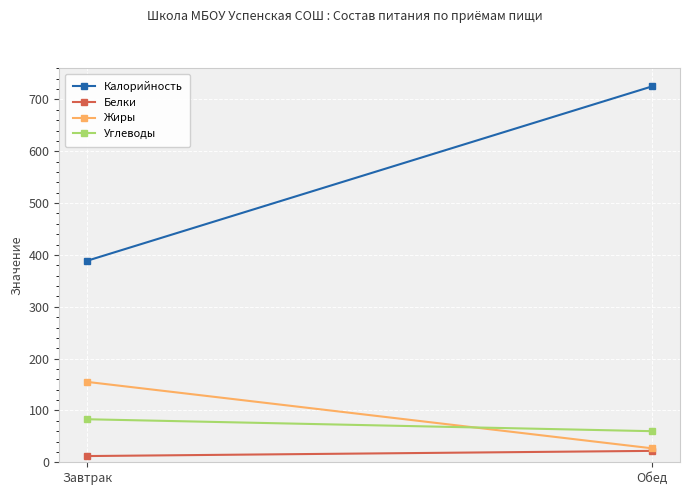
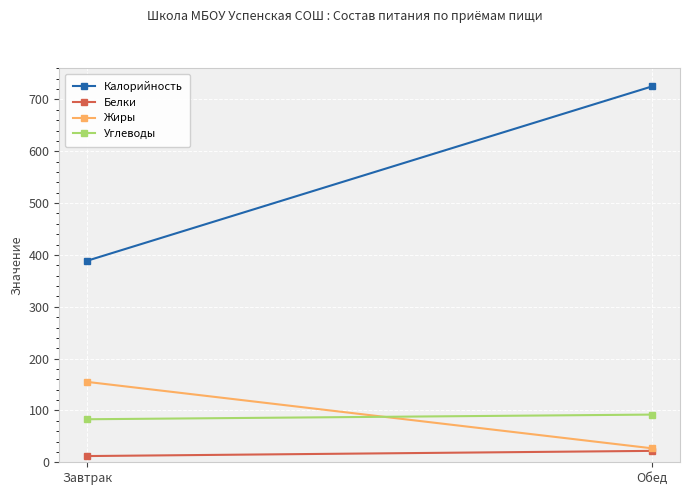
  {
    "Калорийность": {
      "Завтрак": 390,
      "Обед": 730
    },
    "Белки": {
      "Завтрак": 10,
      "Обед": 20
    },
    "Жиры": {
      "Завтрак": 160,
      "Обед": 30
    },
    "Углеводы": {
      "Завтрак": 80,
-     "Обед": 60
+     "Обед": 90
    }
  }
